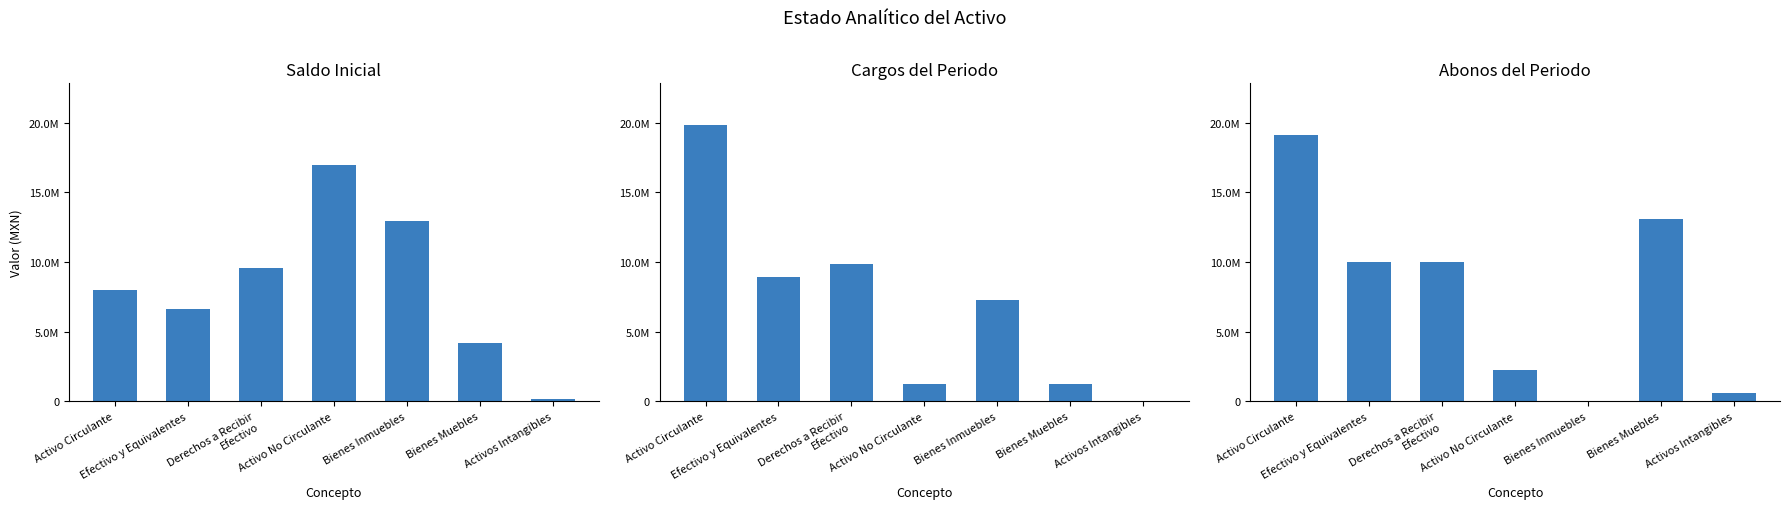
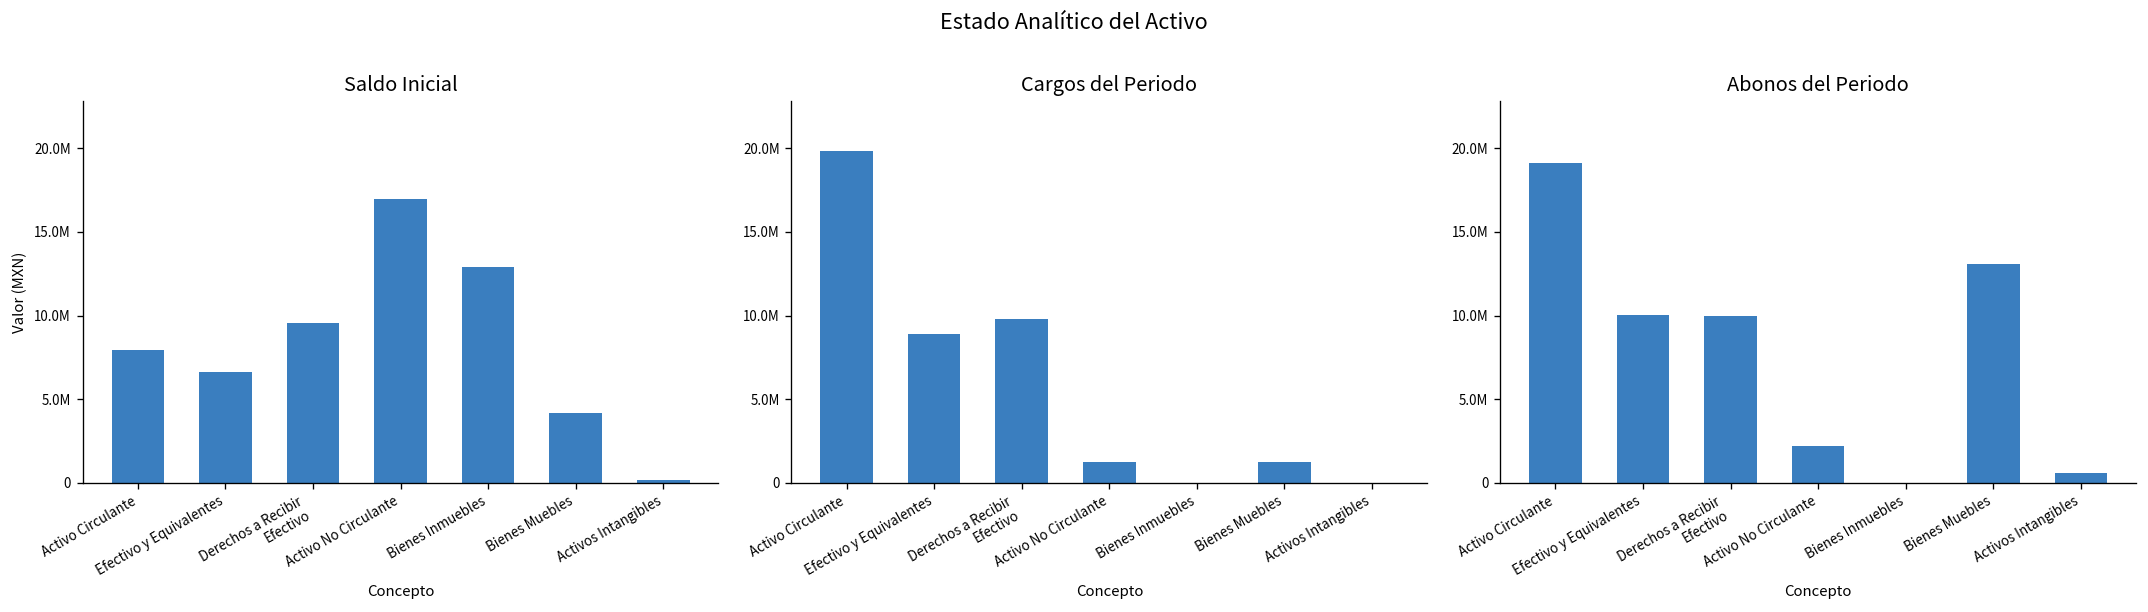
  {
    "Saldo Inicial": {
      "Activo Circulante": 8000000,
      "Efectivo y Equivalentes": 6600000,
      "Derechos a Recibir Efectivo": 9600000,
      "Activo No Circulante": 16900000,
      "Bienes Inmuebles": 12900000,
      "Bienes Muebles": 4200000
    },
    "Cargos del Periodo": {
      "Activo Circulante": 19800000,
      "Efectivo y Equivalentes": 8900000,
      "Derechos a Recibir Efectivo": 9800000,
      "Activo No Circulante": 1200000,
-     "Bienes Inmuebles": 7300000,
+     "Bienes Inmuebles": 0,
      "Bienes Muebles": 1200000,
      "Activos Intangibles": 0
    },
    "Abonos del Periodo": {
      "Activo Circulante": 19100000,
      "Efectivo y Equivalentes": 10000000,
      "Derechos a Recibir Efectivo": 10000000,
      "Activo No Circulante": 2200000,
      "Bienes Inmuebles": 0,
      "Bienes Muebles": 13100000,
      "Activos Intangibles": 600000
    }
  }
